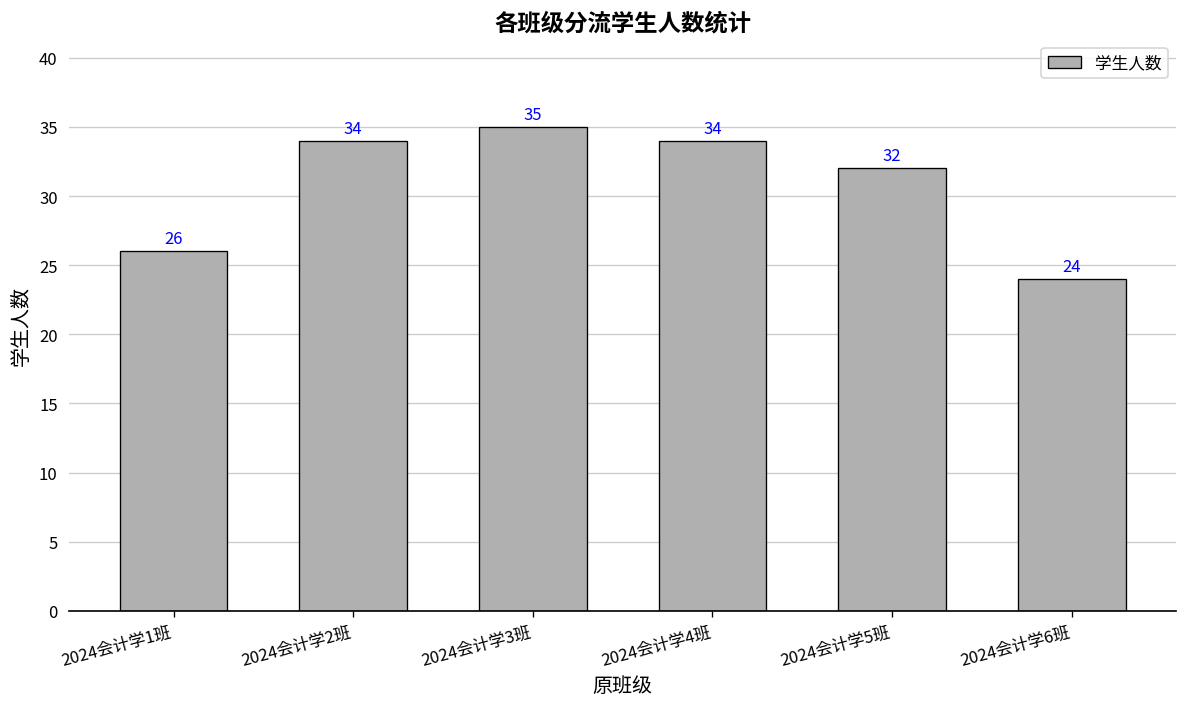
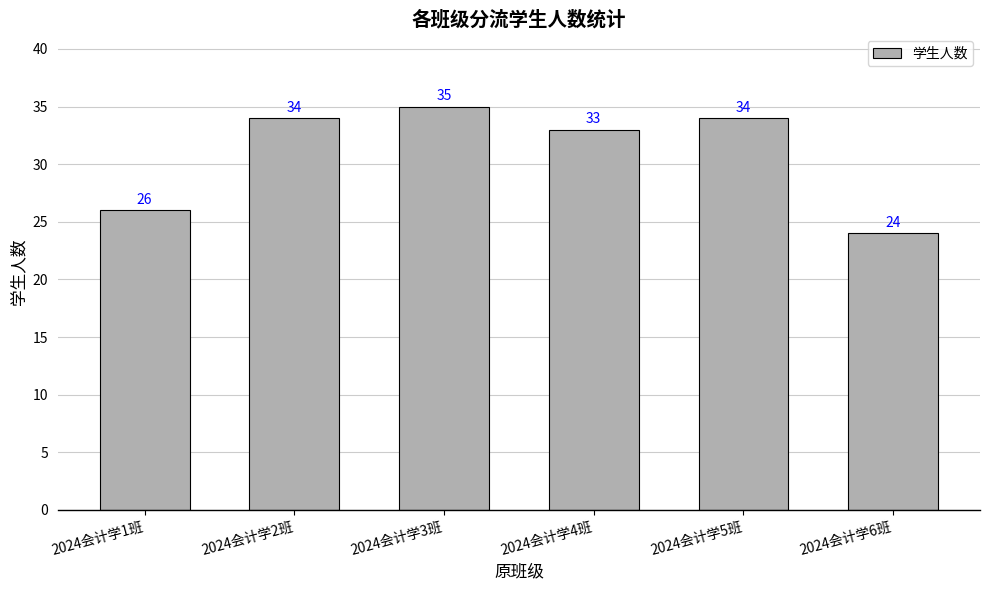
  {
    "2024会计学1班": 26,
    "2024会计学2班": 34,
    "2024会计学3班": 35,
-   "2024会计学4班": 34,
-   "2024会计学5班": 32,
+   "2024会计学4班": 33,
+   "2024会计学5班": 34,
    "2024会计学6班": 24
  }
